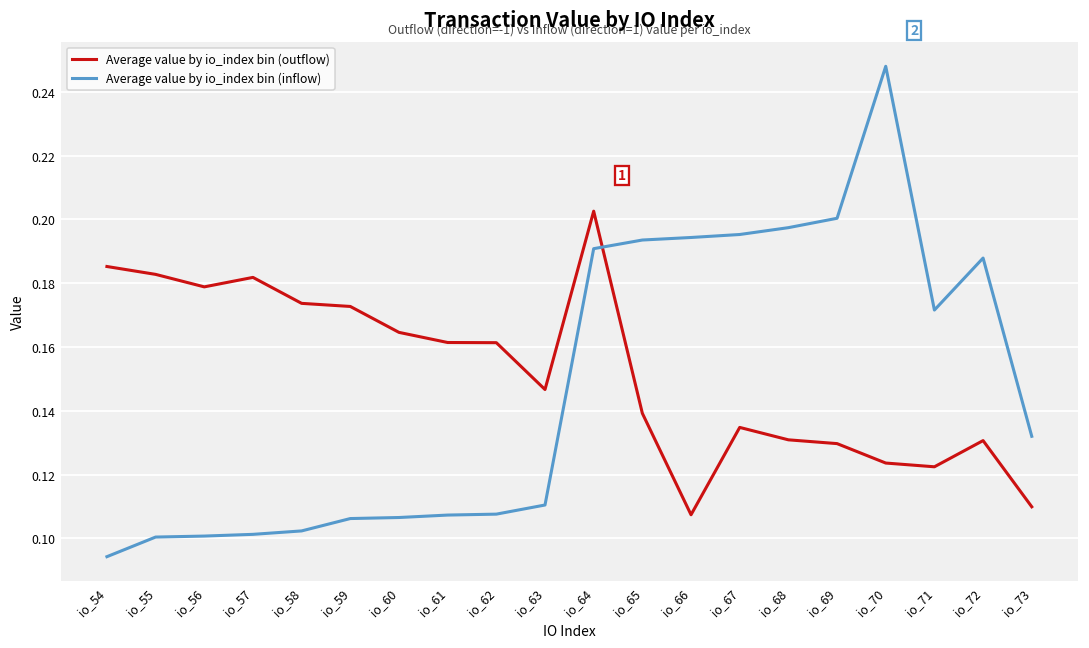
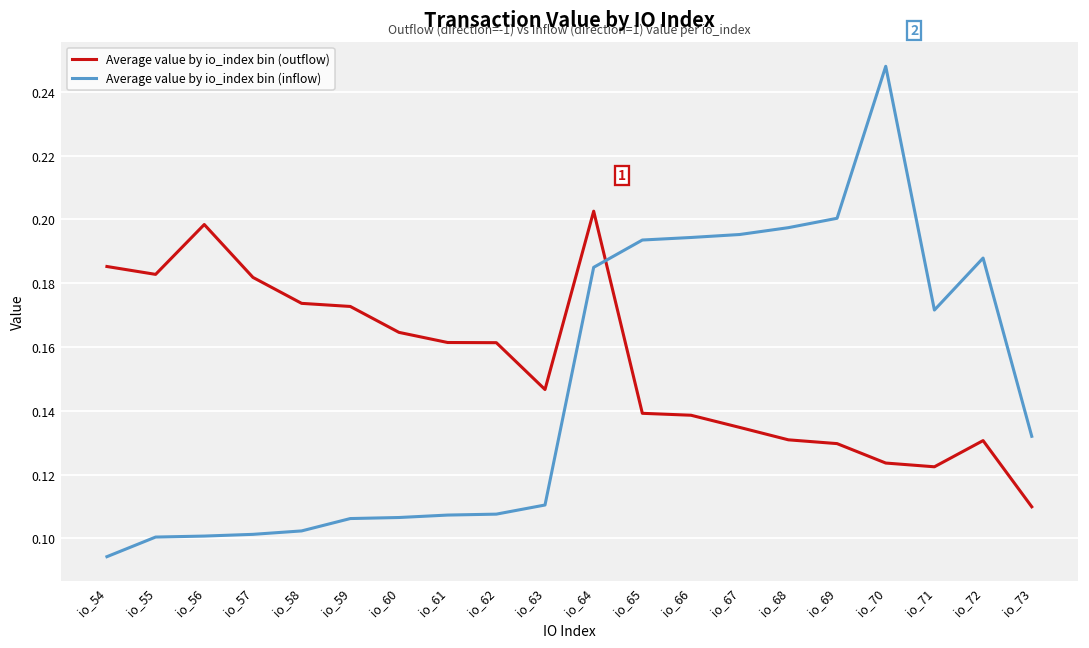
  {
    "Average value by io_index bin (outflow)": {
      "io_54": 0.185,
      "io_55": 0.183,
-     "io_56": 0.179,
+     "io_56": 0.198,
      "io_57": 0.182,
      "io_58": 0.174,
      "io_59": 0.173,
      "io_60": 0.165,
      "io_61": 0.161,
      "io_62": 0.161,
      "io_63": 0.147,
      "io_64": 0.203,
      "io_65": 0.139,
-     "io_66": 0.107,
+     "io_66": 0.139,
      "io_67": 0.135,
      "io_68": 0.131,
      "io_69": 0.130,
      "io_70": 0.124,
      "io_71": 0.122,
      "io_72": 0.131,
      "io_73": 0.110
    },
    "Average value by io_index bin (inflow)": {
      "io_54": 0.094,
      "io_55": 0.100,
      "io_56": 0.101,
      "io_57": 0.101,
      "io_58": 0.102,
      "io_59": 0.106,
      "io_60": 0.107,
      "io_61": 0.107,
      "io_62": 0.108,
      "io_63": 0.110,
-     "io_64": 0.191,
+     "io_64": 0.185,
      "io_65": 0.194,
      "io_66": 0.194,
      "io_67": 0.195,
      "io_68": 0.197,
      "io_69": 0.200,
      "io_70": 0.248,
      "io_71": 0.172,
      "io_72": 0.188,
      "io_73": 0.132
    }
  }
